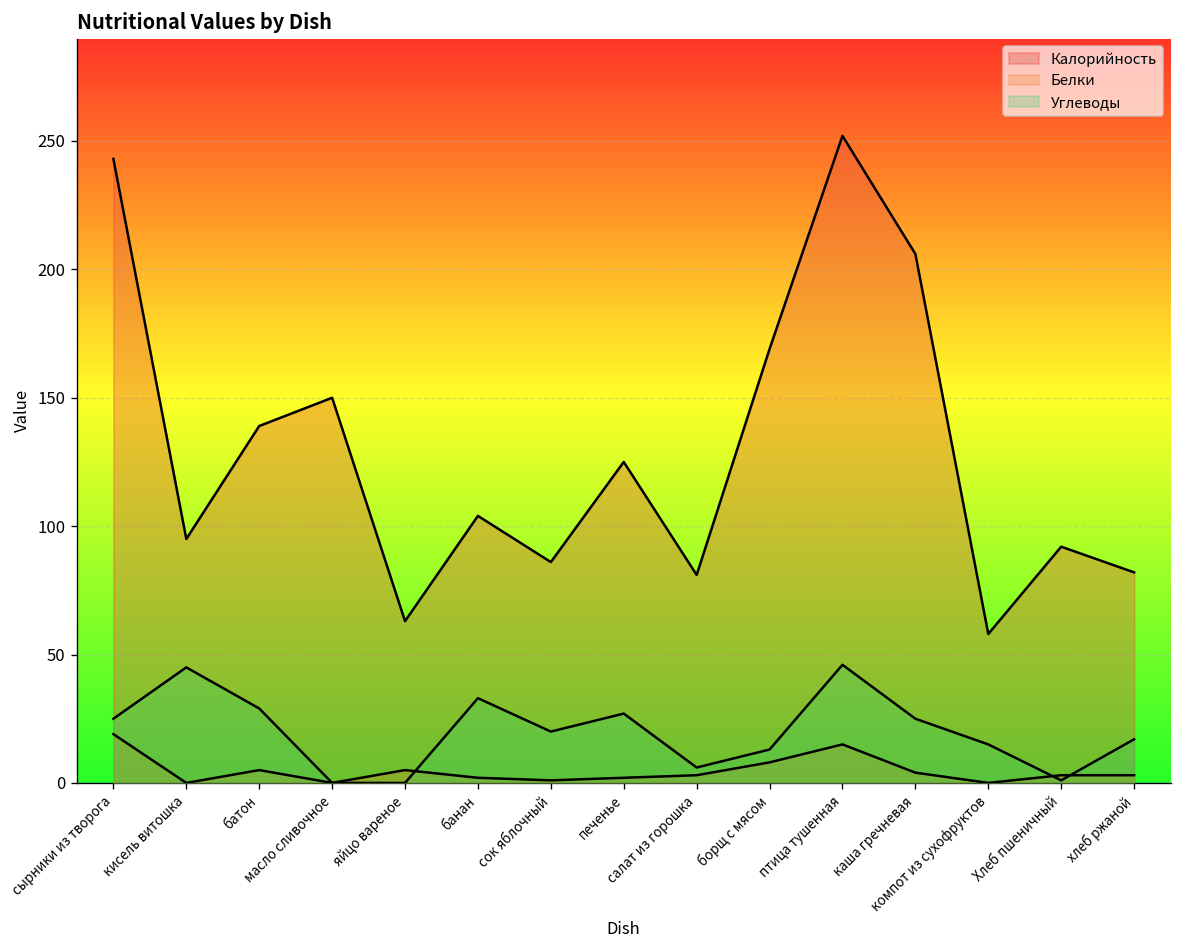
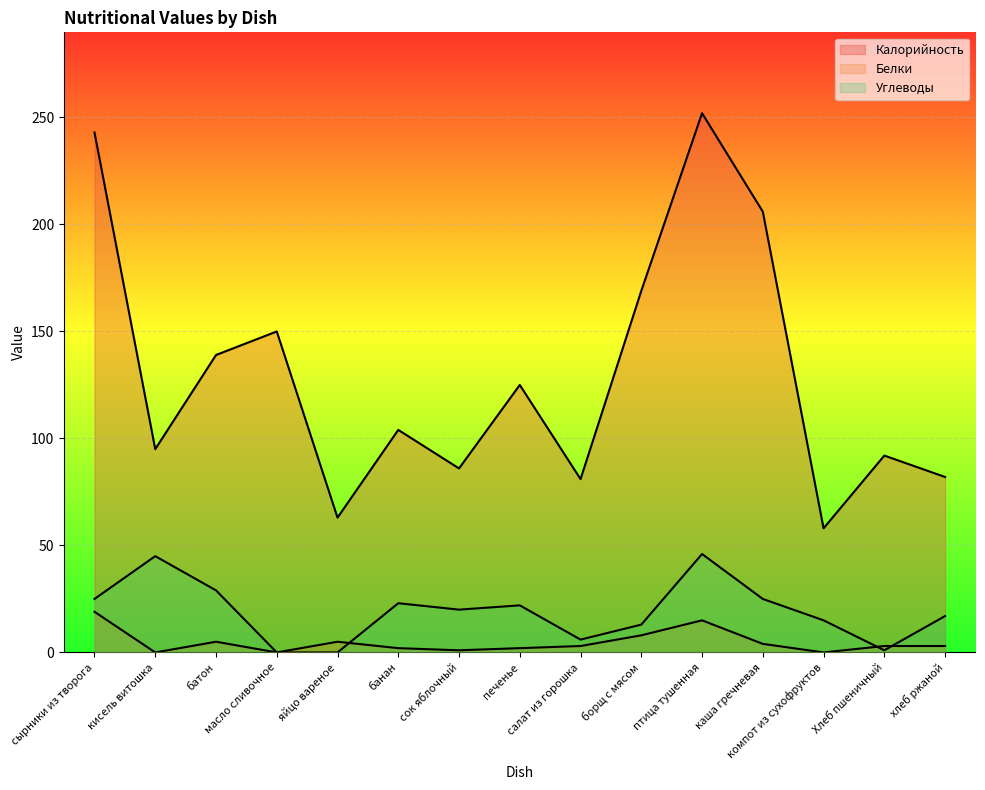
  {
    "Углеводы": {
      "сырники из творога": 25,
      "кисель витошка": 45,
      "батон": 29,
      "яйцо вареное": 0,
-     "банан": 33,
+     "банан": 23,
      "сок яблочный": 20,
-     "печенье": 27,
+     "печенье": 22,
      "салат из горошка": 6,
      "борщ с мясом": 13,
      "птица тушенная": 46,
      "каша гречневая": 25,
      "компот из сухофруктов": 15,
      "Хлеб пшеничный": 1,
      "хлеб ржаной": 17
    }
  }
